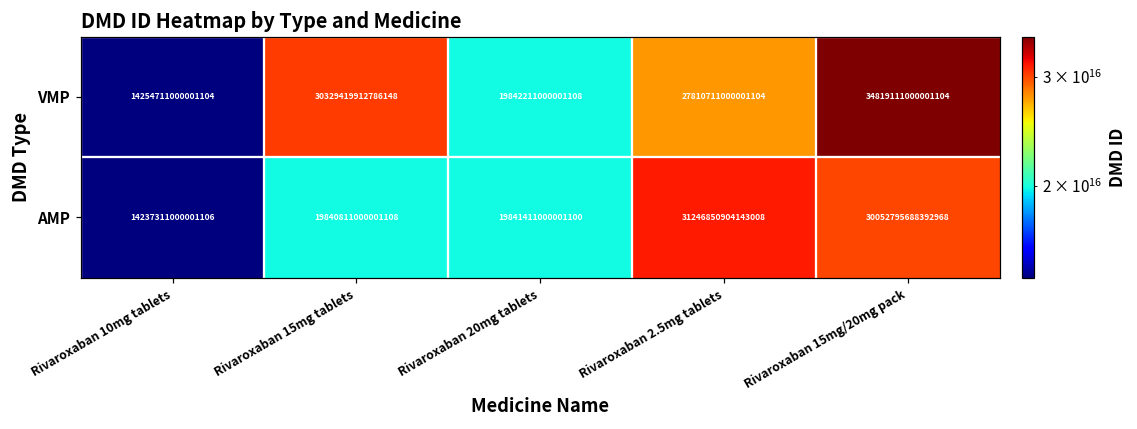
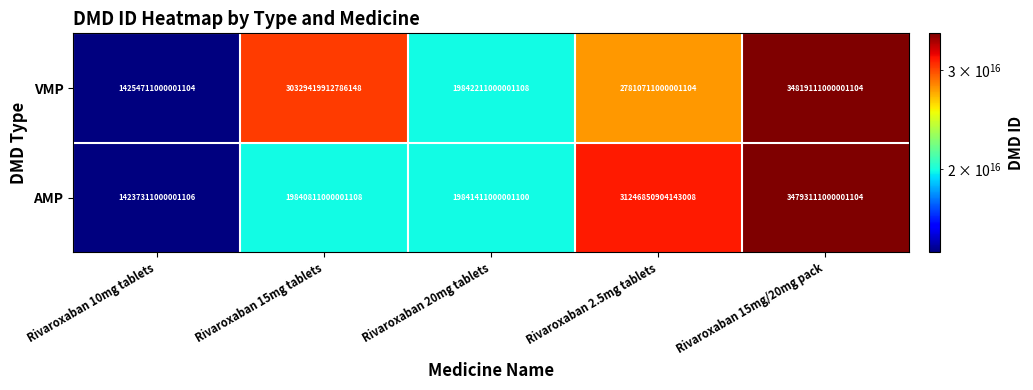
  {
    "VMP": {
      "Rivaroxaban 10mg tablets": 14254711000001104,
      "Rivaroxaban 15mg tablets": 30329419912786148,
      "Rivaroxaban 20mg tablets": 19842211000001108,
      "Rivaroxaban 2.5mg tablets": 27810711000001104,
      "Rivaroxaban 15mg/20mg pack": 34819111000001104
    },
    "AMP": {
      "Rivaroxaban 10mg tablets": 14237311000001106,
      "Rivaroxaban 15mg tablets": 19840811000001108,
      "Rivaroxaban 20mg tablets": 19841411000001100,
      "Rivaroxaban 2.5mg tablets": 31246850904143008,
-     "Rivaroxaban 15mg/20mg pack": 30052795688392968
+     "Rivaroxaban 15mg/20mg pack": 34793111000001104
    }
  }
